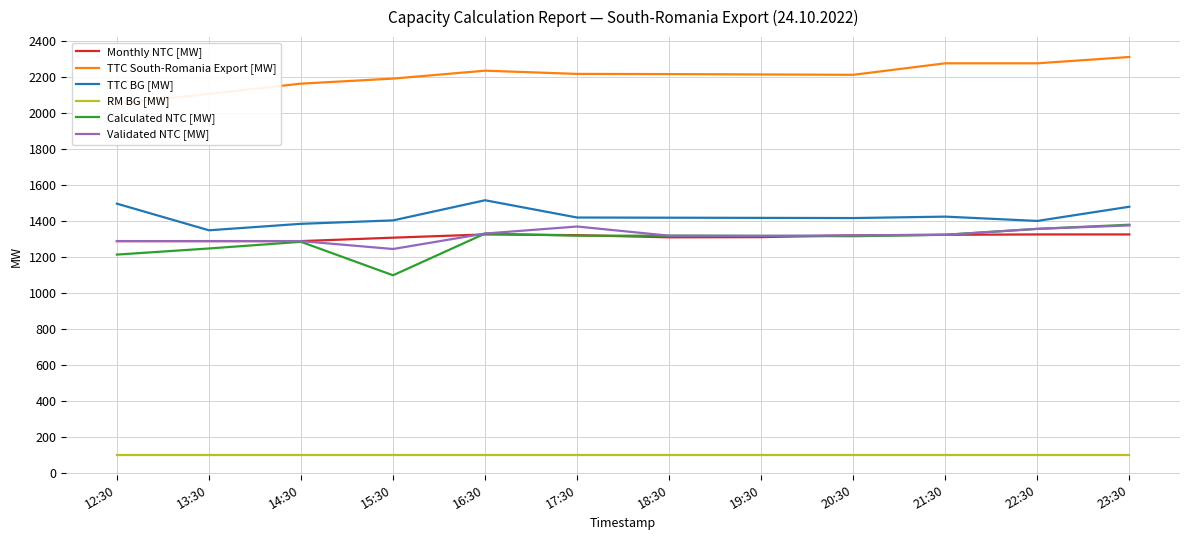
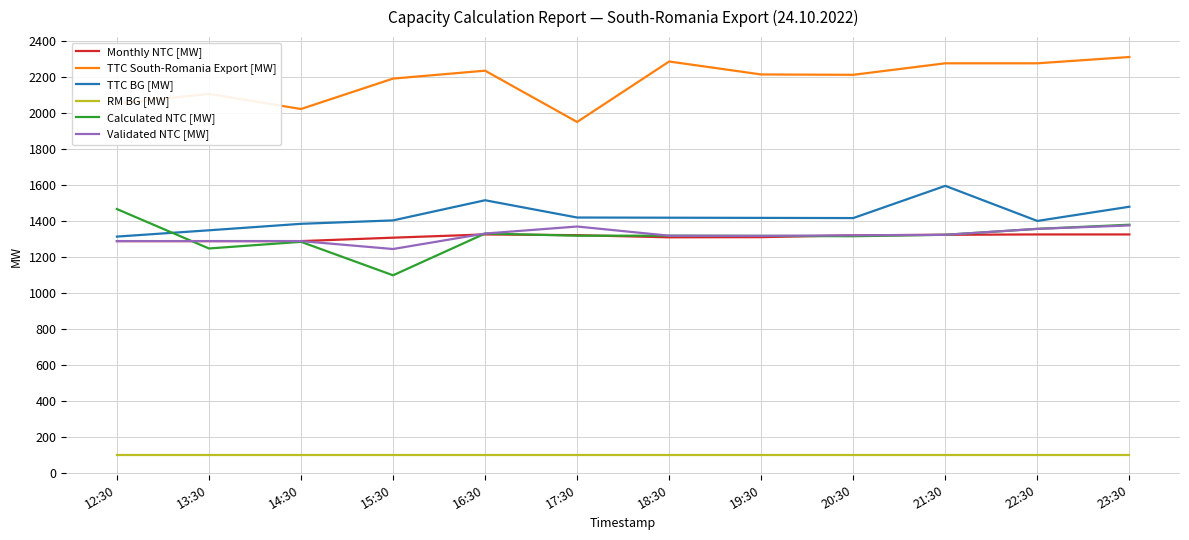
  {
    "Monthly NTC [MW]": {
      "15:30": 1310,
      "22:30": 1330,
      "23:30": 1330
    },
    "TTC South-Romania Export [MW]": {
-     "14:30": 2160,
+     "14:30": 2020,
      "15:30": 2190,
      "16:30": 2240,
-     "17:30": 2220,
-     "18:30": 2220,
+     "17:30": 1950,
+     "18:30": 2290,
      "19:30": 2210,
      "20:30": 2210,
      "21:30": 2280,
      "22:30": 2280,
      "23:30": 2310
    },
    "TTC BG [MW]": {
-     "12:30": 1500,
+     "12:30": 1310,
      "13:30": 1350,
      "14:30": 1380,
      "15:30": 1400,
      "16:30": 1520,
      "17:30": 1420,
      "18:30": 1420,
      "19:30": 1420,
      "20:30": 1420,
-     "21:30": 1420,
+     "21:30": 1600,
      "22:30": 1400,
      "23:30": 1480
    },
    "RM BG [MW]": {
      "12:30": 100,
      "13:30": 100,
      "14:30": 100,
      "15:30": 100,
      "16:30": 100,
      "17:30": 100,
      "18:30": 100,
      "19:30": 100,
      "20:30": 100,
      "21:30": 100,
      "22:30": 100,
      "23:30": 100
    },
    "Calculated NTC [MW]": {
-     "12:30": 1210,
+     "12:30": 1470,
      "13:30": 1250,
      "15:30": 1100
    },
    "Validated NTC [MW]": {
      "15:30": 1240,
      "17:30": 1370
    }
  }
